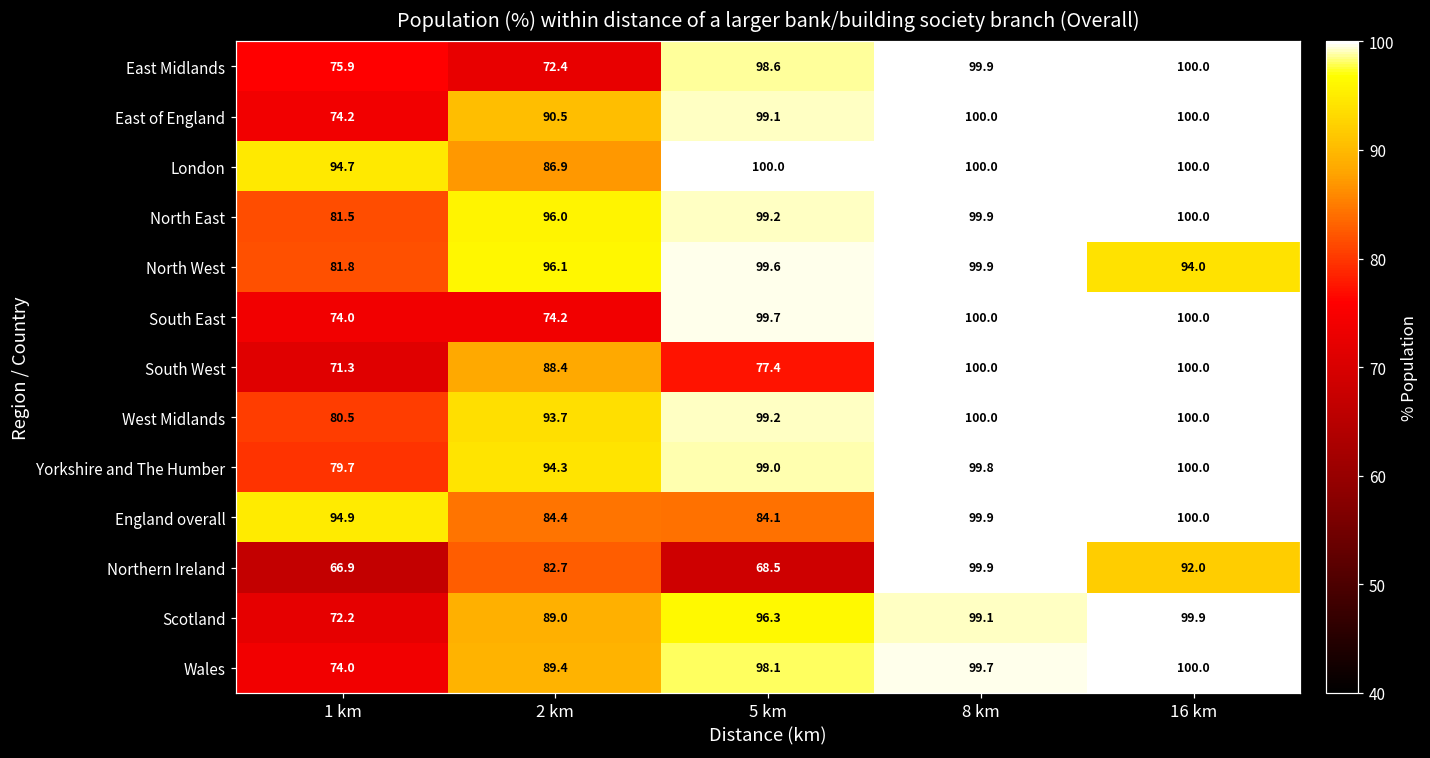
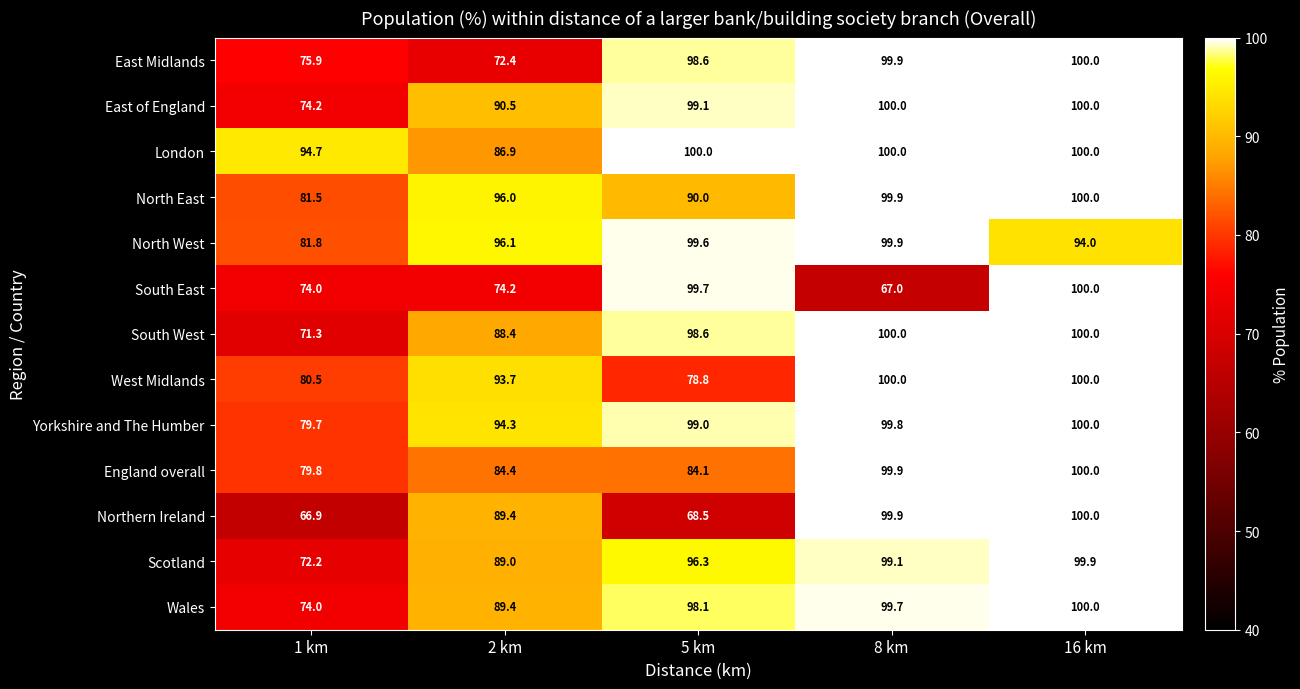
  {
    "East Midlands": {
      "1 km": 75.9,
      "2 km": 72.4,
      "5 km": 98.6,
      "8 km": 99.9,
      "16 km": 100.0
    },
    "East of England": {
      "1 km": 74.2,
      "2 km": 90.5,
      "5 km": 99.1,
      "8 km": 100.0,
      "16 km": 100.0
    },
    "London": {
      "1 km": 94.7,
      "2 km": 86.9,
      "5 km": 100.0,
      "8 km": 100.0,
      "16 km": 100.0
    },
    "North East": {
      "1 km": 81.5,
      "2 km": 96.0,
-     "5 km": 99.2,
+     "5 km": 90.0,
      "8 km": 99.9,
      "16 km": 100.0
    },
    "North West": {
      "1 km": 81.8,
      "2 km": 96.1,
      "5 km": 99.6,
      "8 km": 99.9,
      "16 km": 94.0
    },
    "South East": {
      "1 km": 74.0,
      "2 km": 74.2,
      "5 km": 99.7,
-     "8 km": 100.0,
+     "8 km": 67.0,
      "16 km": 100.0
    },
    "South West": {
      "1 km": 71.3,
      "2 km": 88.4,
-     "5 km": 77.4,
+     "5 km": 98.6,
      "8 km": 100.0,
      "16 km": 100.0
    },
    "West Midlands": {
      "1 km": 80.5,
      "2 km": 93.7,
-     "5 km": 99.2,
+     "5 km": 78.8,
      "8 km": 100.0,
      "16 km": 100.0
    },
    "Yorkshire and The Humber": {
      "1 km": 79.7,
      "2 km": 94.3,
      "5 km": 99.0,
      "8 km": 99.8,
      "16 km": 100.0
    },
    "England overall": {
-     "1 km": 94.9,
+     "1 km": 79.8,
      "2 km": 84.4,
      "5 km": 84.1,
      "8 km": 99.9,
      "16 km": 100.0
    },
    "Northern Ireland": {
      "1 km": 66.9,
-     "2 km": 82.7,
+     "2 km": 89.4,
      "5 km": 68.5,
      "8 km": 99.9,
-     "16 km": 92.0
+     "16 km": 100.0
    },
    "Scotland": {
      "1 km": 72.2,
      "2 km": 89.0,
      "5 km": 96.3,
      "8 km": 99.1,
      "16 km": 99.9
    },
    "Wales": {
      "1 km": 74.0,
      "2 km": 89.4,
      "5 km": 98.1,
      "8 km": 99.7,
      "16 km": 100.0
    }
  }
